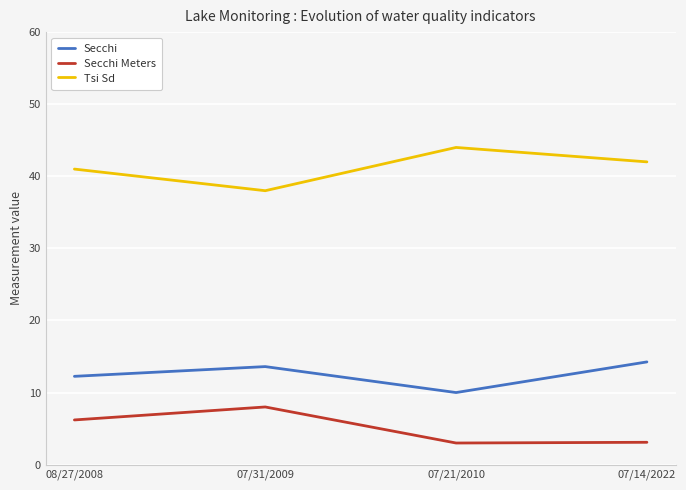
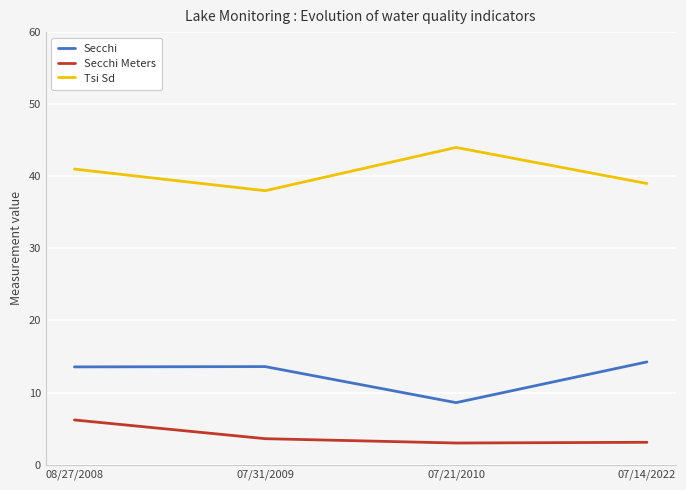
  {
    "Secchi": {
-     "08/27/2008": 12,
+     "08/27/2008": 14,
      "07/31/2009": 14,
-     "07/21/2010": 10,
+     "07/21/2010": 9,
      "07/14/2022": 14
    },
    "Secchi Meters": {
      "08/27/2008": 6,
-     "07/31/2009": 8,
+     "07/31/2009": 4,
      "07/21/2010": 3,
      "07/14/2022": 3
    },
    "Tsi Sd": {
      "08/27/2008": 41,
      "07/31/2009": 38,
      "07/21/2010": 44,
-     "07/14/2022": 42
+     "07/14/2022": 39
    }
  }
